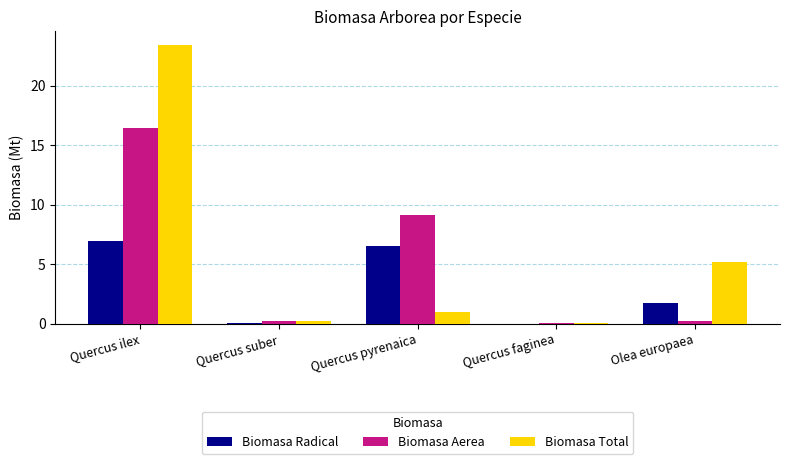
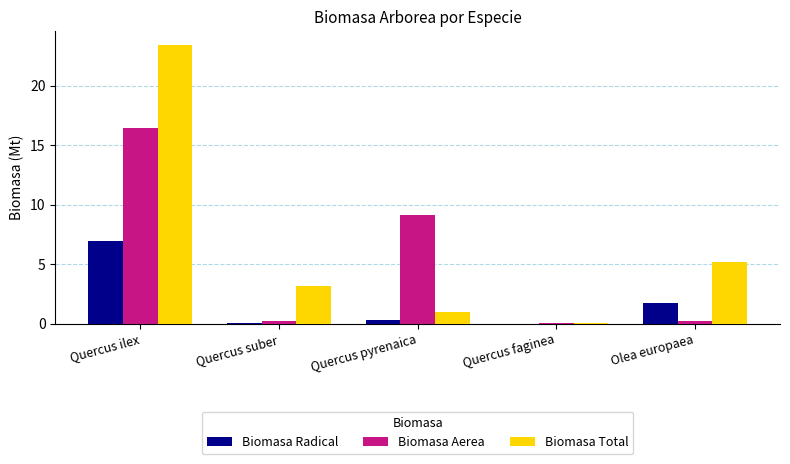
  {
    "Biomasa Radical": {
      "Quercus ilex": 7.0,
-     "Quercus pyrenaica": 6.5,
+     "Quercus pyrenaica": 0.3,
      "Olea europaea": 1.7
    },
    "Biomasa Aerea": {
      "Quercus ilex": 16.4,
      "Quercus pyrenaica": 9.1
    },
    "Biomasa Total": {
      "Quercus ilex": 23.4,
-     "Quercus suber": 0.2,
+     "Quercus suber": 3.1,
      "Quercus pyrenaica": 1.0,
      "Olea europaea": 5.2
    }
  }
